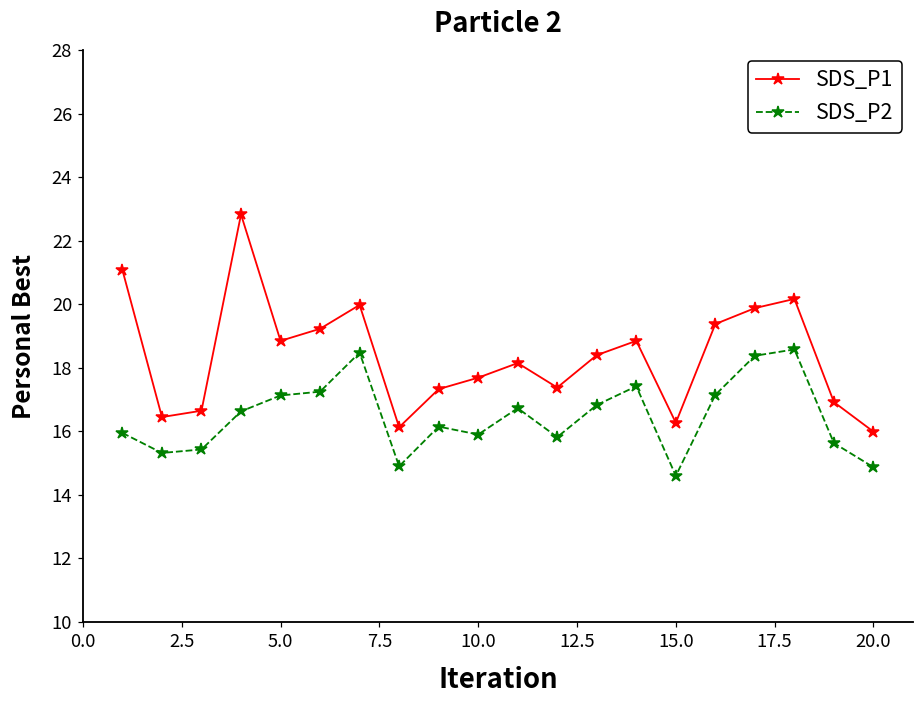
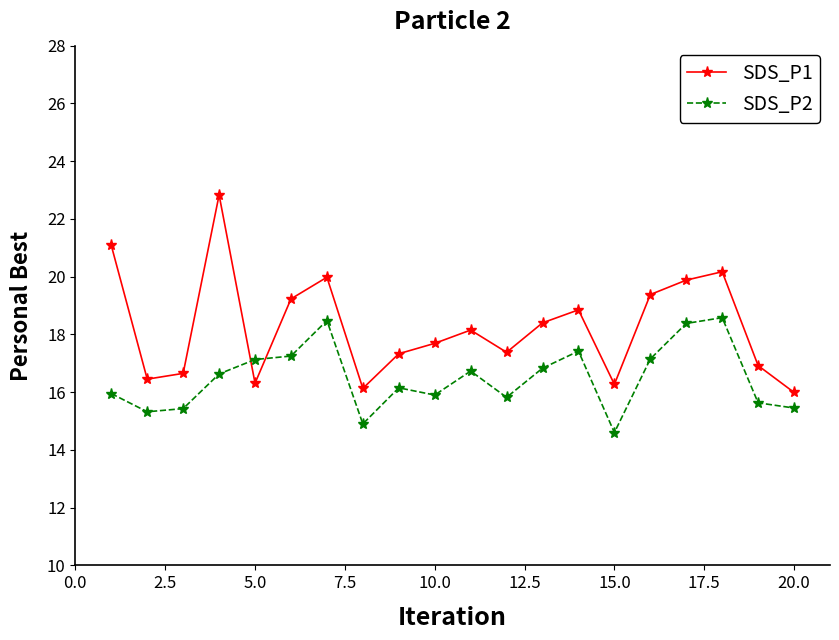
  {
    "SDS_P1": {
-     "5.0": 18.9,
+     "5.0": 16.3,
      "10.0": 17.7,
      "15.0": 16.3,
      "20.0": 16.0
    },
    "SDS_P2": {
      "5.0": 17.1,
      "10.0": 15.9,
      "15.0": 14.6,
-     "20.0": 14.9
+     "20.0": 15.5
    }
  }
